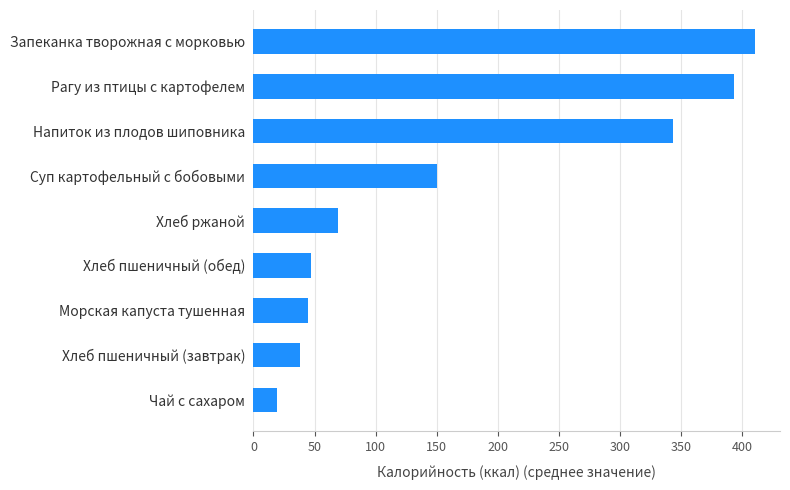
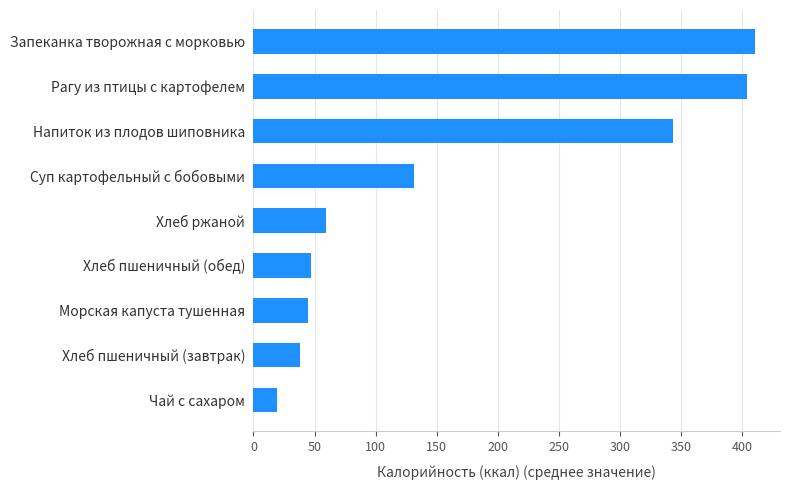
  {
    "Запеканка творожная с морковью": 411,
-   "Рагу из птицы с картофелем": 394,
+   "Рагу из птицы с картофелем": 404,
    "Напиток из плодов шиповника": 343,
-   "Суп картофельный с бобовыми": 150,
-   "Хлеб ржаной": 69,
+   "Суп картофельный с бобовыми": 132,
+   "Хлеб ржаной": 59,
    "Хлеб пшеничный (обед)": 47,
    "Морская капуста тушенная": 44,
    "Хлеб пшеничный (завтрак)": 38,
    "Чай с сахаром": 19
  }
